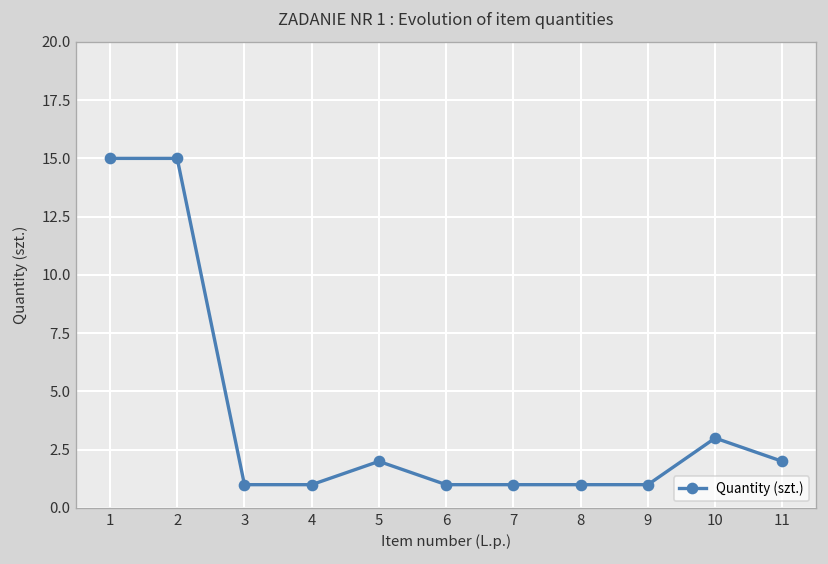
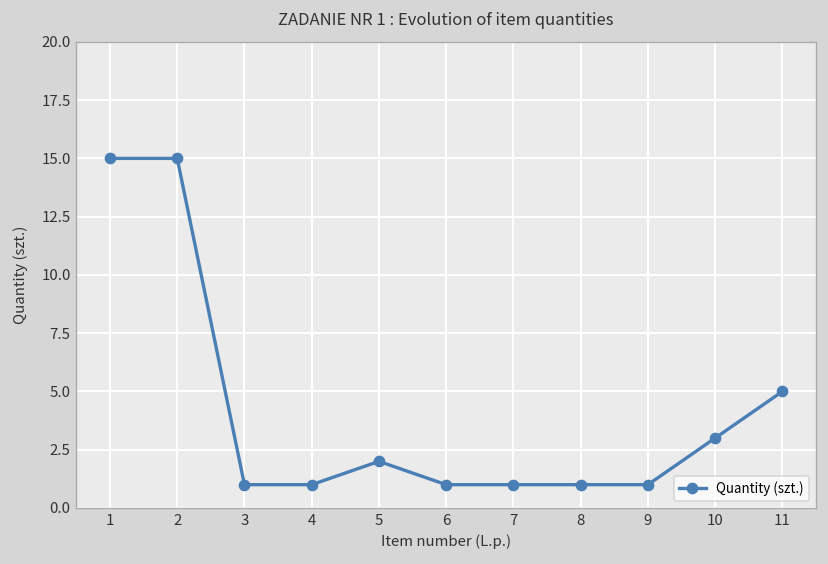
  {
    "1": 15,
    "2": 15,
    "3": 1,
    "4": 1,
    "5": 2,
    "6": 1,
    "7": 1,
    "8": 1,
    "9": 1,
    "10": 3,
-   "11": 2
+   "11": 5
  }
